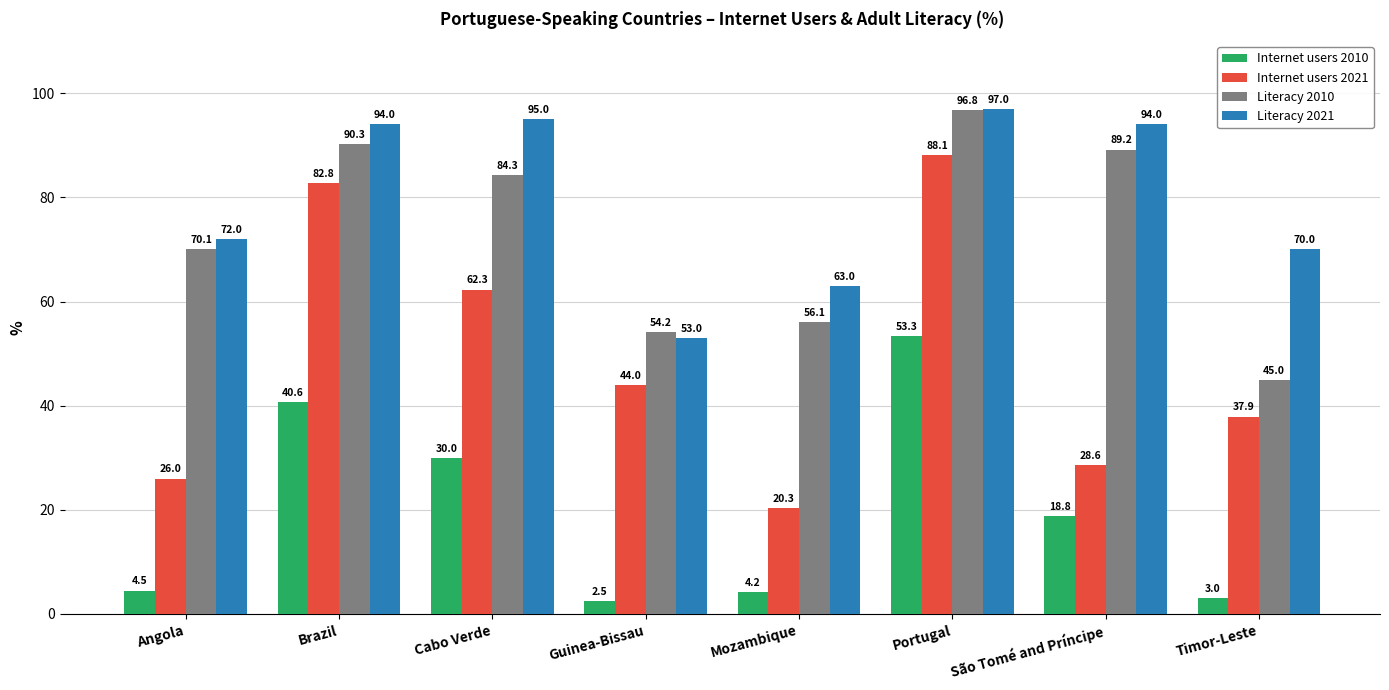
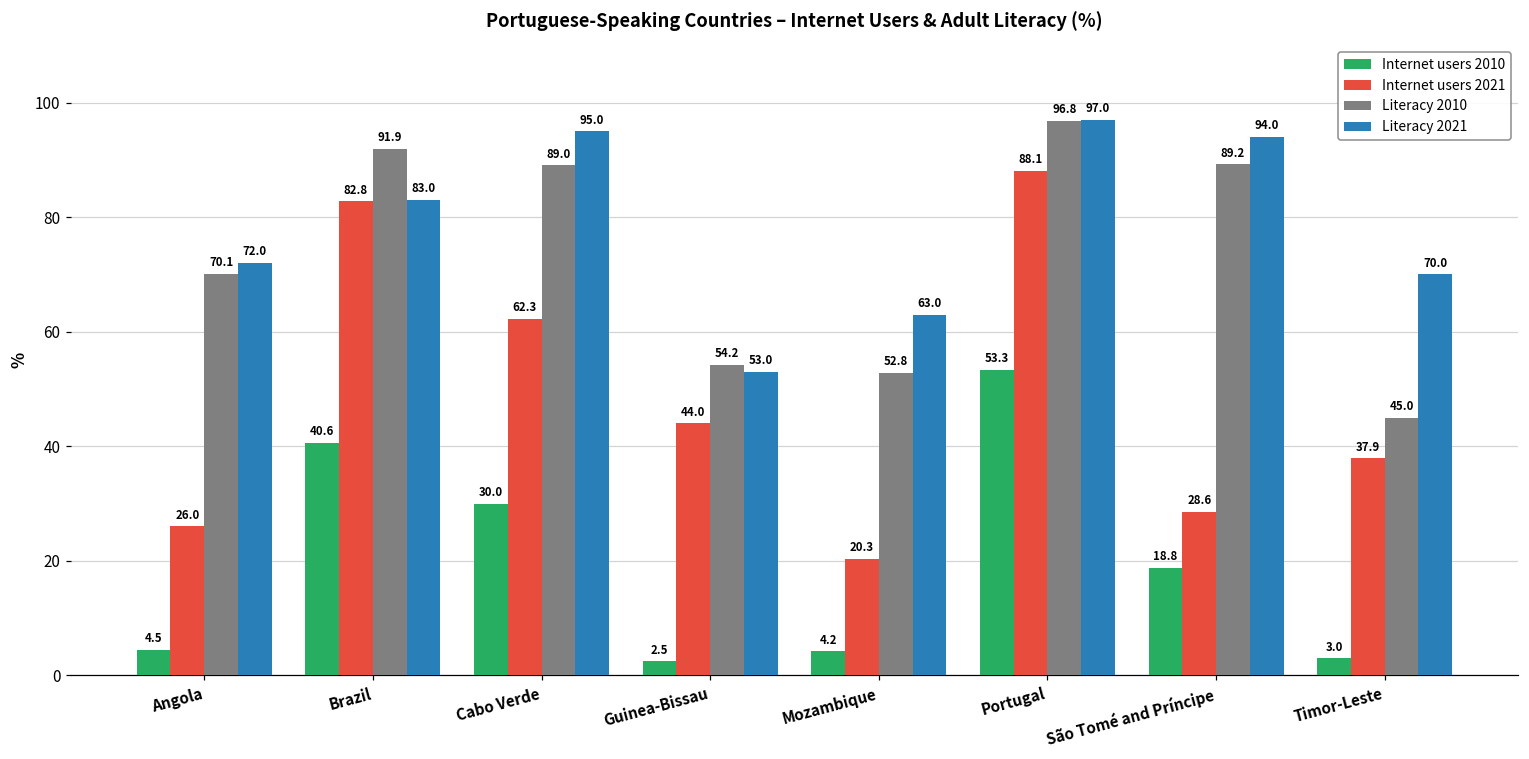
  {
    "Internet users 2010": {
      "Angola": 4.5,
      "Brazil": 40.6,
      "Cabo Verde": 30.0,
      "Guinea-Bissau": 2.5,
      "Mozambique": 4.2,
      "Portugal": 53.3,
      "São Tomé and Príncipe": 18.8,
      "Timor-Leste": 3.0
    },
    "Internet users 2021": {
      "Angola": 26.0,
      "Brazil": 82.8,
      "Cabo Verde": 62.3,
      "Guinea-Bissau": 44.0,
      "Mozambique": 20.3,
      "Portugal": 88.1,
      "São Tomé and Príncipe": 28.6,
      "Timor-Leste": 37.9
    },
    "Literacy 2010": {
      "Angola": 70.1,
-     "Brazil": 90.3,
-     "Cabo Verde": 84.3,
+     "Brazil": 91.9,
+     "Cabo Verde": 89.0,
      "Guinea-Bissau": 54.2,
-     "Mozambique": 56.1,
+     "Mozambique": 52.8,
      "Portugal": 96.8,
      "São Tomé and Príncipe": 89.2,
      "Timor-Leste": 45.0
    },
    "Literacy 2021": {
      "Angola": 72.0,
-     "Brazil": 94.0,
+     "Brazil": 83.0,
      "Cabo Verde": 95.0,
      "Guinea-Bissau": 53.0,
      "Mozambique": 63.0,
      "Portugal": 97.0,
      "São Tomé and Príncipe": 94.0,
      "Timor-Leste": 70.0
    }
  }
